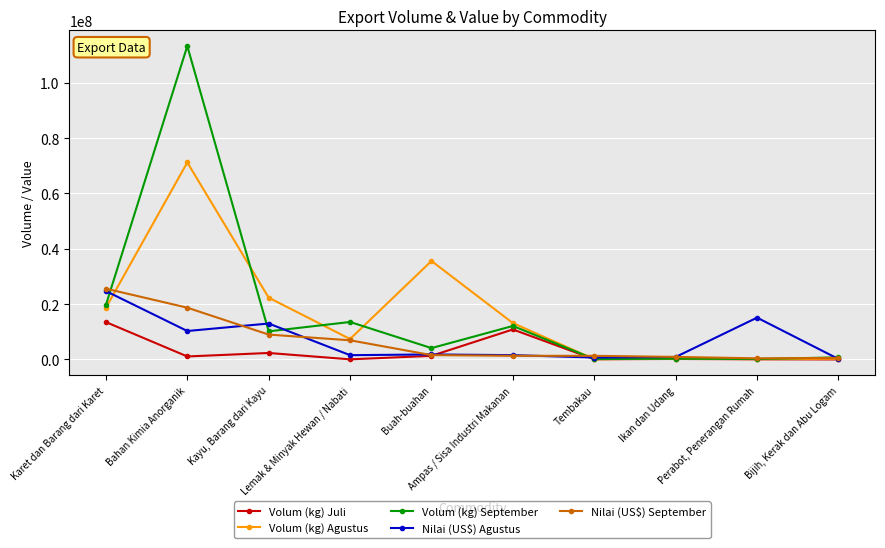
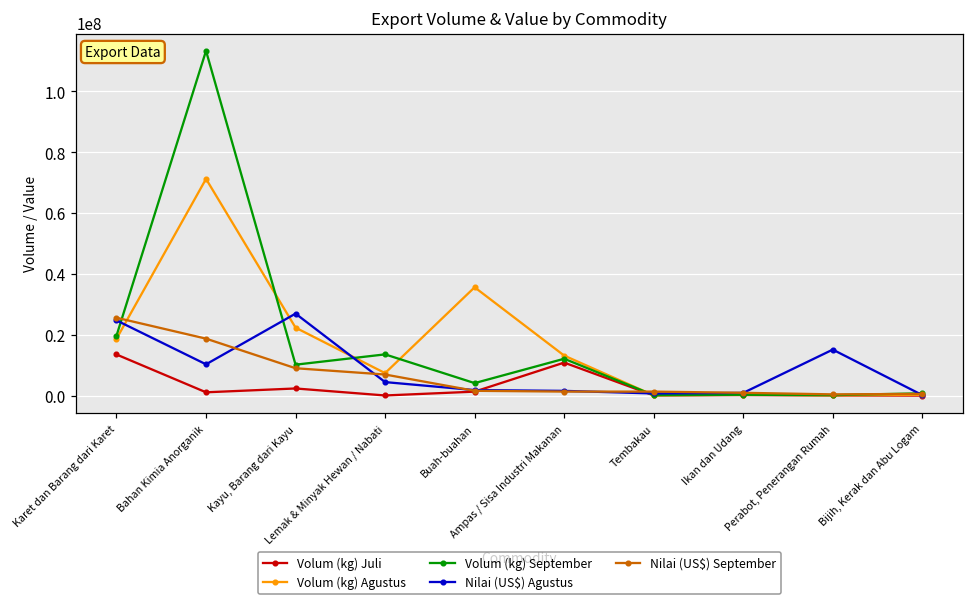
  {
    "Volum (kg) Juli": {
      "Karet dan Barang dari Karet": 14000000,
      "Bahan Kimia Anorganik": 1000000,
      "Kayu, Barang dari Kayu": 2000000,
      "Lemak & Minyak Hewan / Nabati": 0,
      "Ampas / Sisa Industri Makanan": 11000000
    },
    "Volum (kg) Agustus": {
      "Karet dan Barang dari Karet": 19000000,
      "Bahan Kimia Anorganik": 71000000,
      "Kayu, Barang dari Kayu": 22000000,
      "Buah-buahan": 36000000,
      "Ampas / Sisa Industri Makanan": 13000000
    },
    "Volum (kg) September": {
      "Karet dan Barang dari Karet": 20000000,
      "Bahan Kimia Anorganik": 113000000,
      "Kayu, Barang dari Kayu": 10000000,
      "Lemak & Minyak Hewan / Nabati": 14000000,
      "Buah-buahan": 4000000,
      "Ampas / Sisa Industri Makanan": 12000000
    },
    "Nilai (US$) Agustus": {
      "Bahan Kimia Anorganik": 10000000,
-     "Kayu, Barang dari Kayu": 13000000,
-     "Lemak & Minyak Hewan / Nabati": 2000000,
+     "Kayu, Barang dari Kayu": 27000000,
+     "Lemak & Minyak Hewan / Nabati": 4000000,
      "Perabot, Penerangan Rumah": 15000000
    },
    "Nilai (US$) September": {
      "Bahan Kimia Anorganik": 19000000,
      "Kayu, Barang dari Kayu": 9000000
    }
  }
